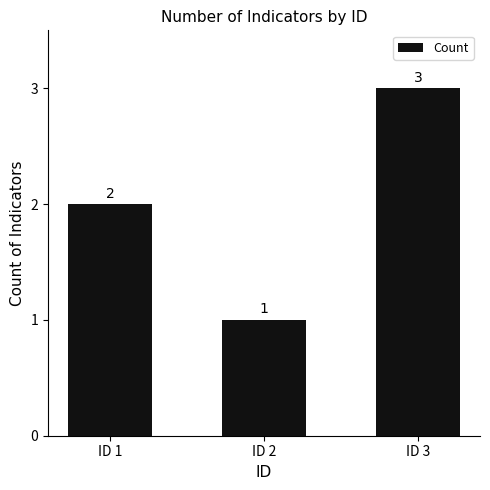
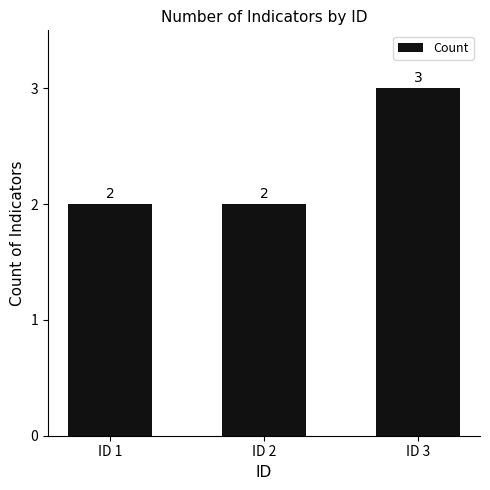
  {
    "ID 1": 2,
-   "ID 2": 1,
+   "ID 2": 2,
    "ID 3": 3
  }
